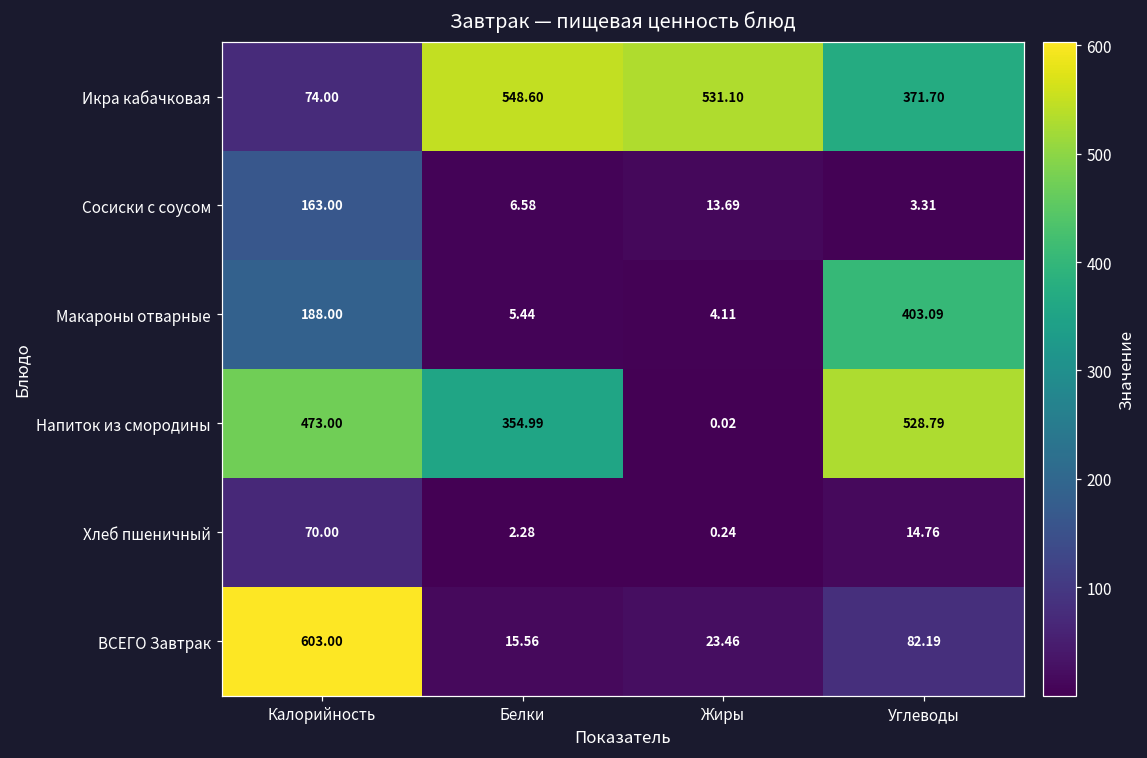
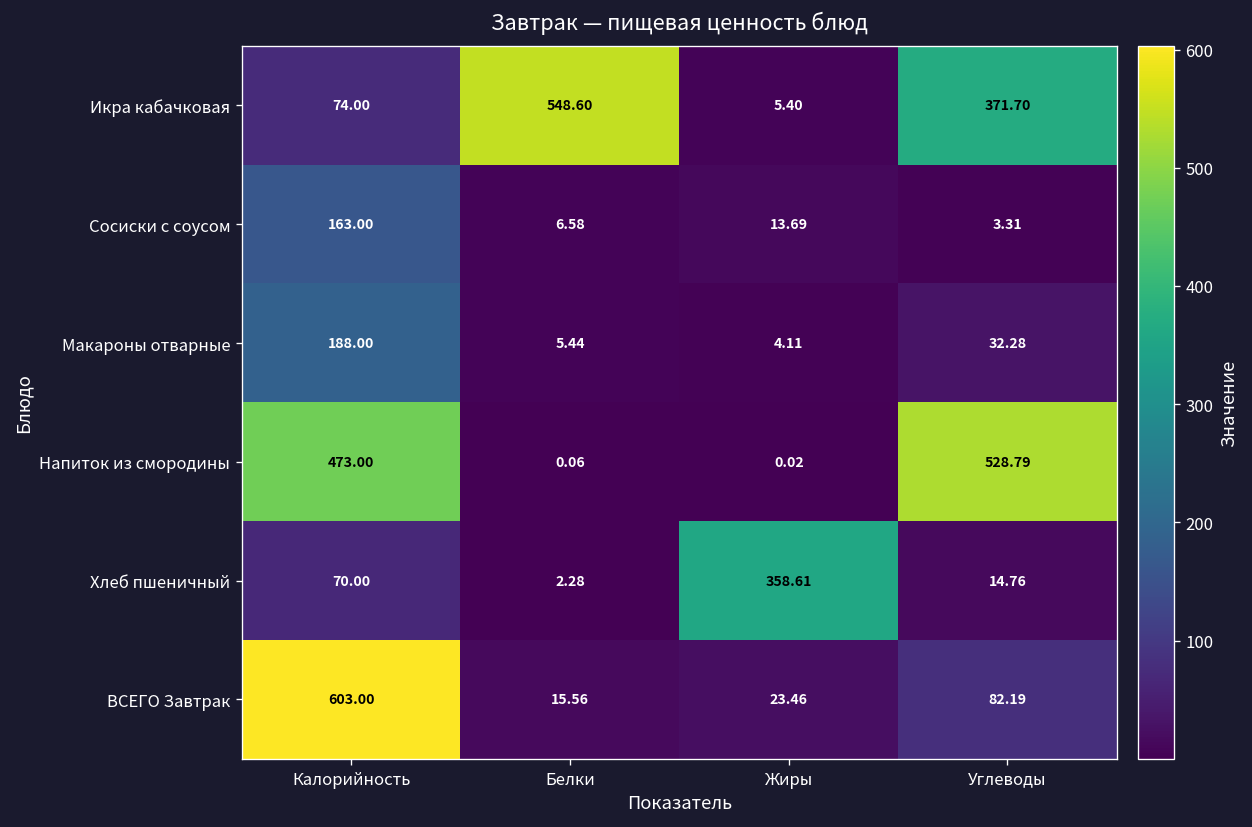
  {
    "Икра кабачковая": {
      "Калорийность": 74.00,
      "Белки": 548.60,
-     "Жиры": 531.10,
+     "Жиры": 5.40,
      "Углеводы": 371.70
    },
    "Сосиски с соусом": {
      "Калорийность": 163.00,
      "Белки": 6.58,
      "Жиры": 13.69,
      "Углеводы": 3.31
    },
    "Макароны отварные": {
      "Калорийность": 188.00,
      "Белки": 5.44,
      "Жиры": 4.11,
-     "Углеводы": 403.09
+     "Углеводы": 32.28
    },
    "Напиток из смородины": {
      "Калорийность": 473.00,
-     "Белки": 354.99,
+     "Белки": 0.06,
      "Жиры": 0.02,
      "Углеводы": 528.79
    },
    "Хлеб пшеничный": {
      "Калорийность": 70.00,
      "Белки": 2.28,
-     "Жиры": 0.24,
+     "Жиры": 358.61,
      "Углеводы": 14.76
    },
    "ВСЕГО Завтрак": {
      "Калорийность": 603.00,
      "Белки": 15.56,
      "Жиры": 23.46,
      "Углеводы": 82.19
    }
  }
